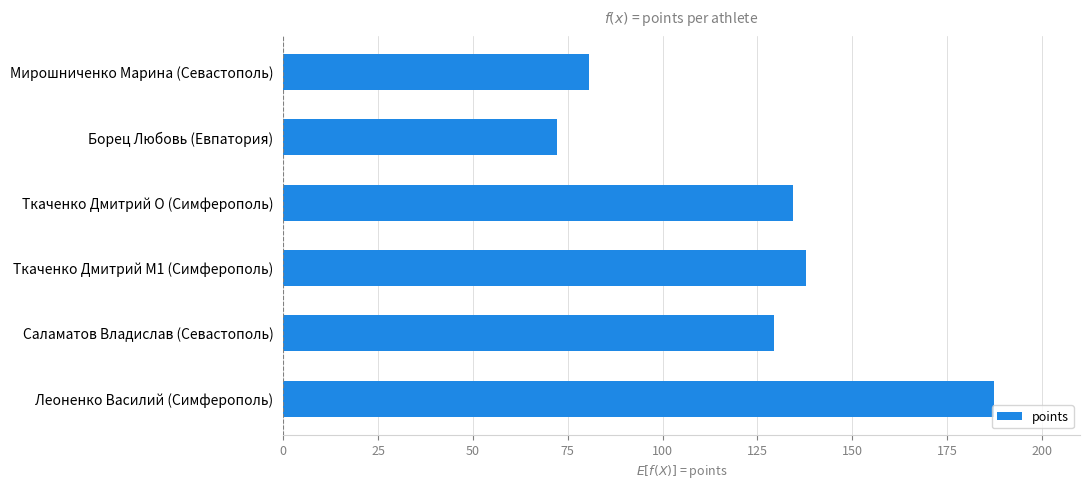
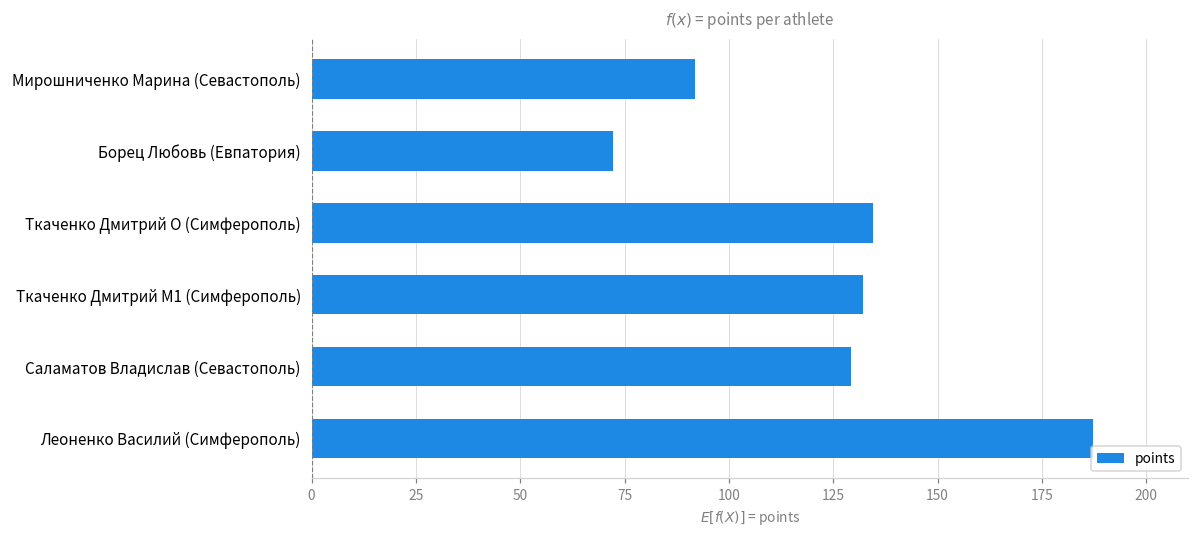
  {
-   "Мирошниченко Марина (Севастополь)": 81,
+   "Мирошниченко Марина (Севастополь)": 92,
    "Борец Любовь (Евпатория)": 72,
    "Ткаченко Дмитрий O (Симферополь)": 134,
-   "Ткаченко Дмитрий M1 (Симферополь)": 138,
+   "Ткаченко Дмитрий M1 (Симферополь)": 132,
    "Саламатов Владислав (Севастополь)": 129,
    "Леоненко Василий (Симферополь)": 187
  }
